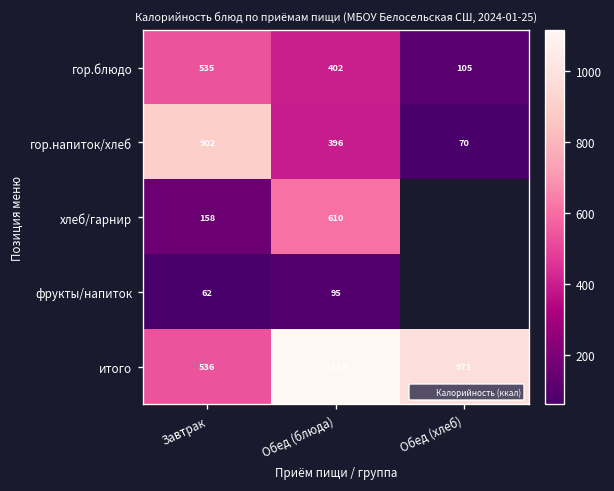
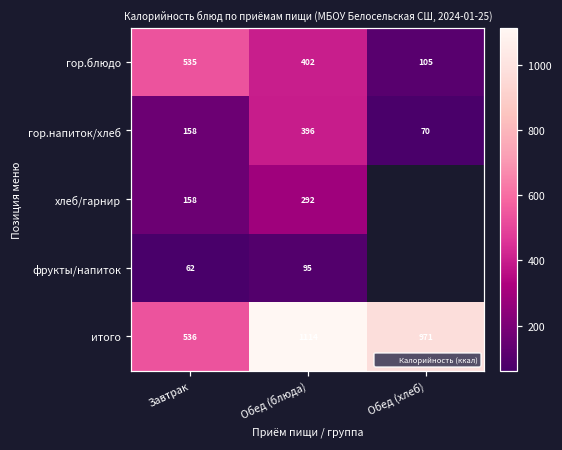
  {
    "гор.блюдо": {
      "Завтрак": 535,
      "Обед (блюда)": 402,
      "Обед (хлеб)": 105
    },
    "гор.напиток/хлеб": {
-     "Завтрак": 902,
+     "Завтрак": 158,
      "Обед (блюда)": 396,
      "Обед (хлеб)": 70
    },
    "хлеб/гарнир": {
      "Завтрак": 158,
-     "Обед (блюда)": 610
+     "Обед (блюда)": 292
    },
    "фрукты/напиток": {
      "Завтрак": 62,
      "Обед (блюда)": 95
    },
    "итого": {
      "Завтрак": 536
    }
  }
